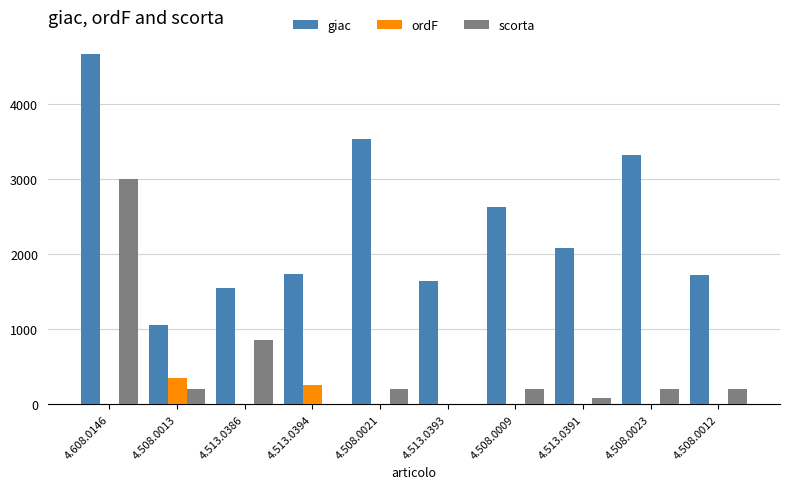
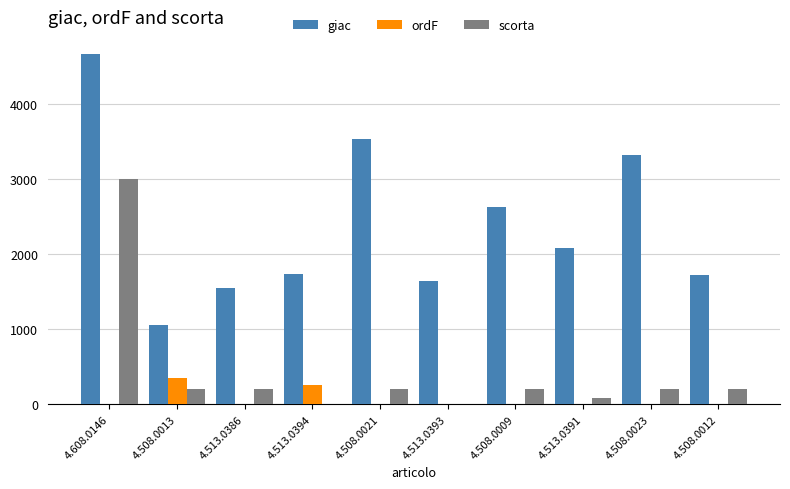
  {
    "giac": {
      "4.608.0146": 4700,
      "4.508.0013": 1100,
      "4.513.0386": 1500,
      "4.513.0394": 1700,
      "4.508.0021": 3500,
      "4.513.0393": 1600,
      "4.508.0009": 2600,
      "4.513.0391": 2100,
      "4.508.0023": 3300,
      "4.508.0012": 1700
    },
    "ordF": {
      "4.608.0146": 0,
      "4.508.0013": 300,
      "4.513.0386": 0,
      "4.513.0394": 300,
      "4.508.0021": 0,
      "4.513.0393": 0,
      "4.508.0009": 0,
      "4.513.0391": 0,
      "4.508.0023": 0,
      "4.508.0012": 0
    },
    "scorta": {
      "4.608.0146": 3000,
      "4.508.0013": 200,
-     "4.513.0386": 900,
+     "4.513.0386": 200,
      "4.513.0394": 0,
      "4.508.0021": 200,
      "4.513.0393": 0,
      "4.508.0009": 200,
      "4.513.0391": 100,
      "4.508.0023": 200,
      "4.508.0012": 200
    }
  }
